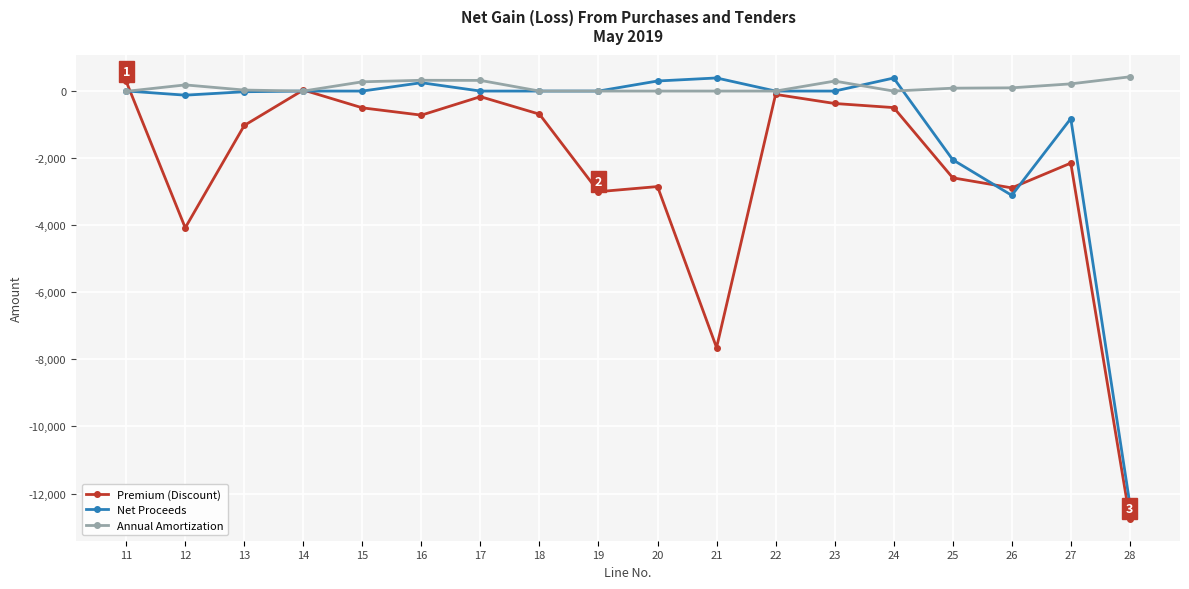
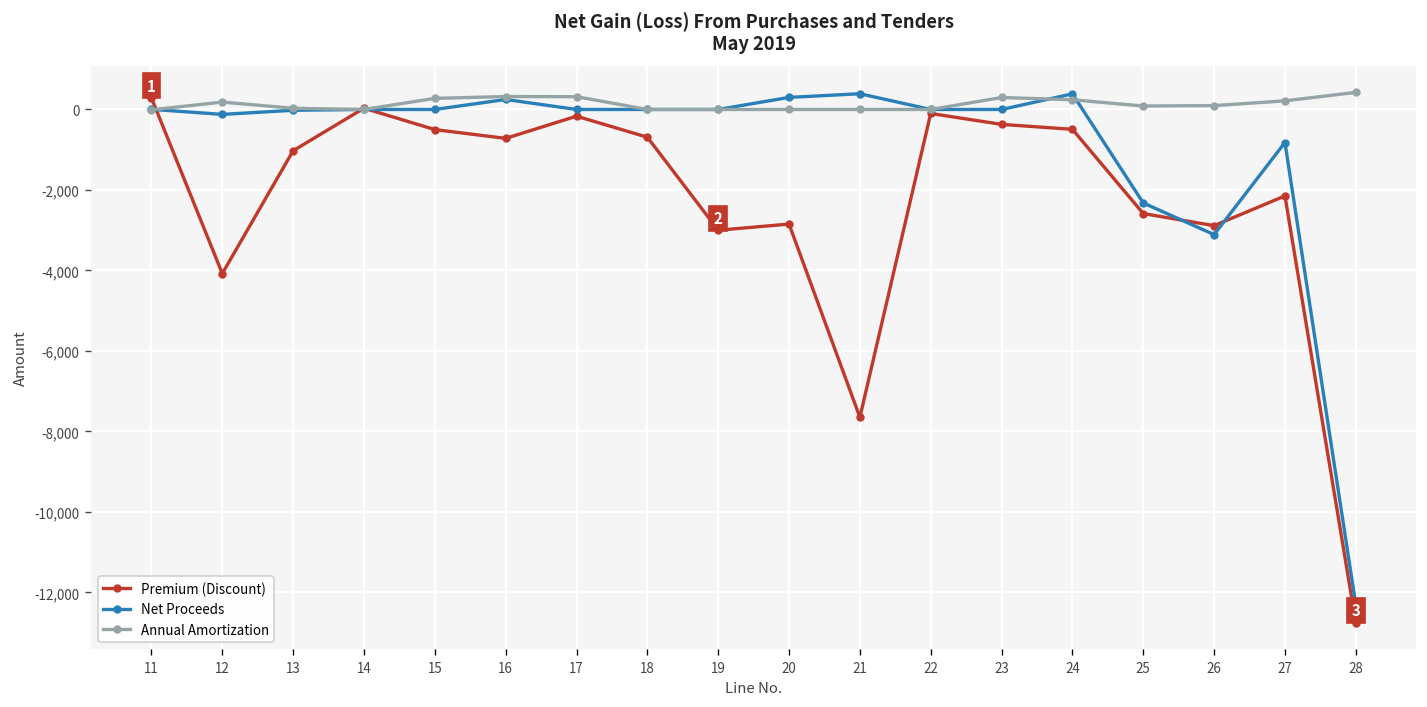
  {
    "Premium (Discount)": {
      "12": "-4,100",
      "13": "-1,000",
      "15": "-500",
      "16": "-700",
      "17": "-200",
      "18": "-700",
      "20": "-2,800",
      "21": "-7,600",
      "22": "-100",
      "23": "-400",
      "24": "-500",
      "25": "-2,600",
      "26": "-2,900",
      "27": "-2,100"
    },
    "Net Proceeds": {
      "12": "-100",
      "15": "0",
      "17": "0",
      "20": "300",
      "21": "400",
      "23": "0",
      "24": "400",
-     "25": "-2,000",
+     "25": "-2,300",
      "26": "-3,100",
      "27": "-800"
    },
    "Annual Amortization": {
      "12": "200",
      "15": "300",
      "17": "300",
      "20": "0",
      "21": "0",
      "23": "300",
-     "24": "0",
+     "24": "200",
      "25": "100",
      "26": "100",
      "27": "200",
      "28": "400"
    }
  }
